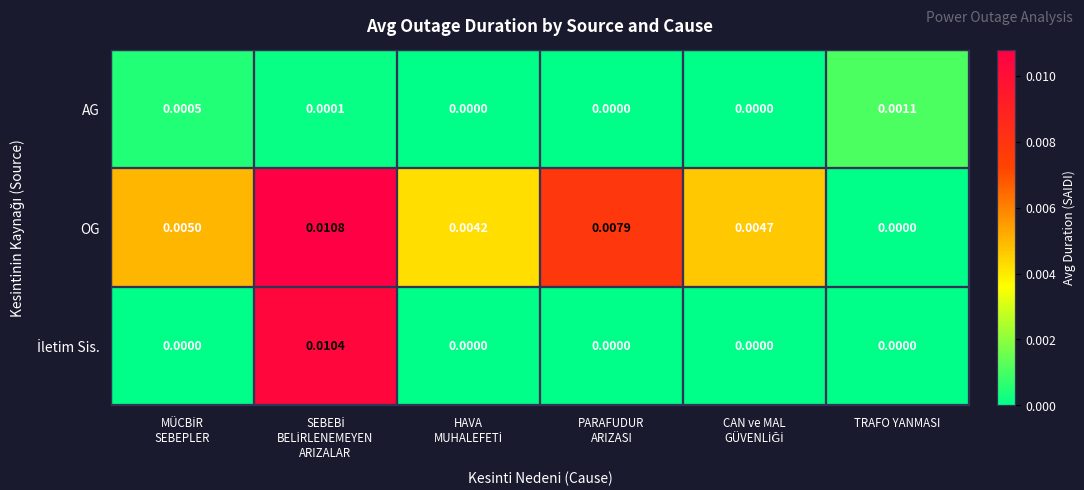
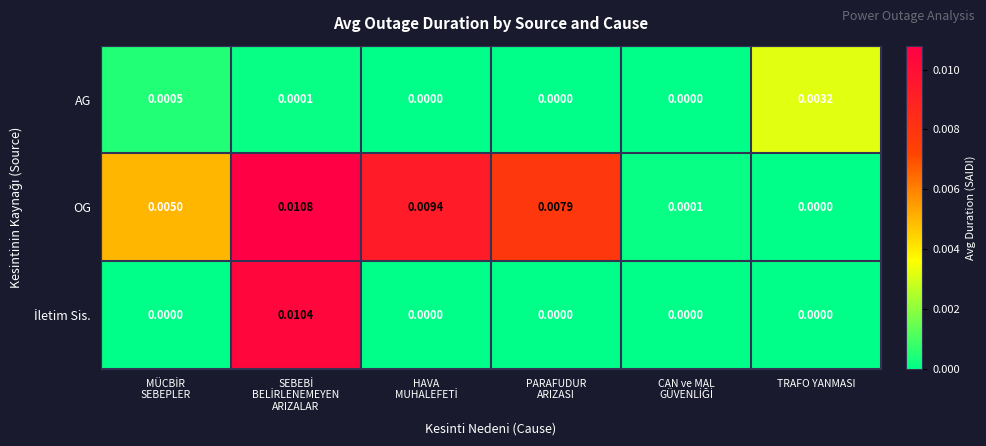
  {
    "AG": {
      "MÜCBİR SEBEPLER": 0.0005,
      "SEBEBİ BELİRLENEMEYEN ARIZALAR": 0.0001,
      "HAVA MUHALEFETİ": 0.0000,
      "PARAFUDUR ARIZASI": 0.0000,
      "CAN ve MAL GÜVENLİĞİ": 0.0000,
-     "TRAFO YANMASI": 0.0011
+     "TRAFO YANMASI": 0.0032
    },
    "OG": {
      "MÜCBİR SEBEPLER": 0.0050,
      "SEBEBİ BELİRLENEMEYEN ARIZALAR": 0.0108,
-     "HAVA MUHALEFETİ": 0.0042,
+     "HAVA MUHALEFETİ": 0.0094,
      "PARAFUDUR ARIZASI": 0.0079,
-     "CAN ve MAL GÜVENLİĞİ": 0.0047,
+     "CAN ve MAL GÜVENLİĞİ": 0.0001,
      "TRAFO YANMASI": 0.0000
    },
    "İletim Sis.": {
      "MÜCBİR SEBEPLER": 0.0000,
      "SEBEBİ BELİRLENEMEYEN ARIZALAR": 0.0104,
      "HAVA MUHALEFETİ": 0.0000,
      "PARAFUDUR ARIZASI": 0.0000,
      "CAN ve MAL GÜVENLİĞİ": 0.0000,
      "TRAFO YANMASI": 0.0000
    }
  }
